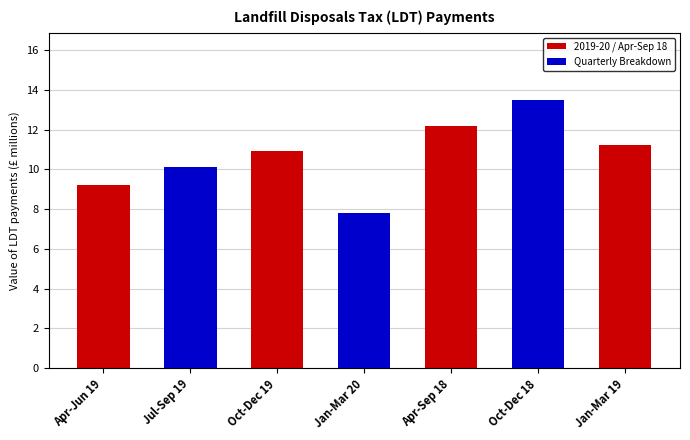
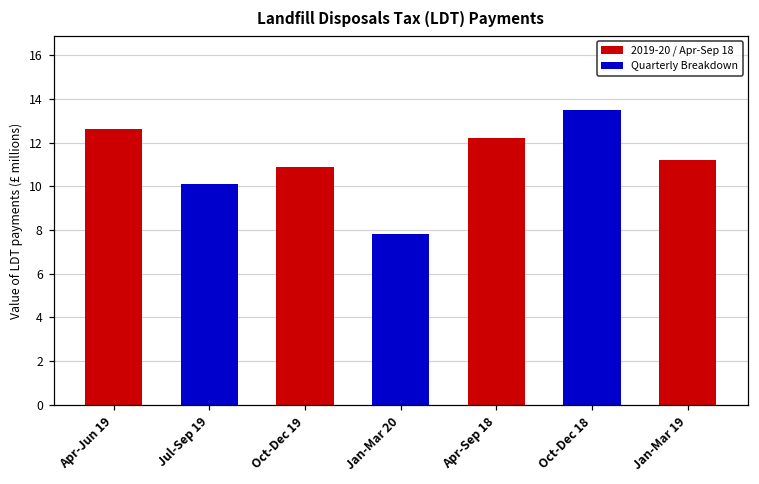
  {
    "2019-20 / Apr-Sep 18": {
-     "Apr-Jun 19": 9.2,
+     "Apr-Jun 19": 12.6,
      "Oct-Dec 19": 10.9,
      "Apr-Sep 18": 12.2,
      "Jan-Mar 19": 11.2
    },
    "Quarterly Breakdown": {
      "Jul-Sep 19": 10.1,
      "Jan-Mar 20": 7.8,
      "Oct-Dec 18": 13.5
    }
  }
